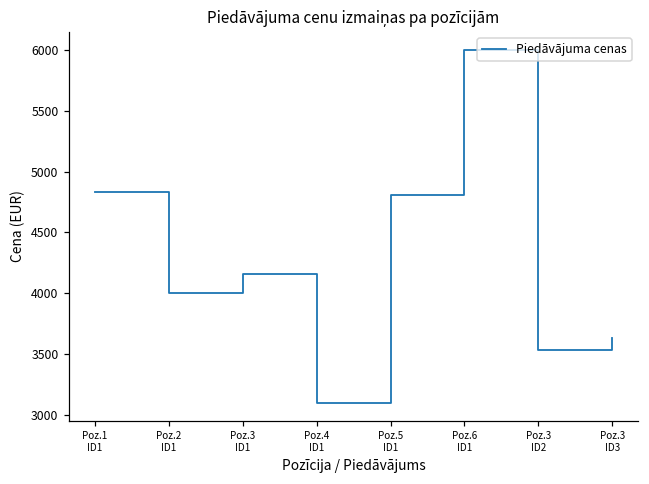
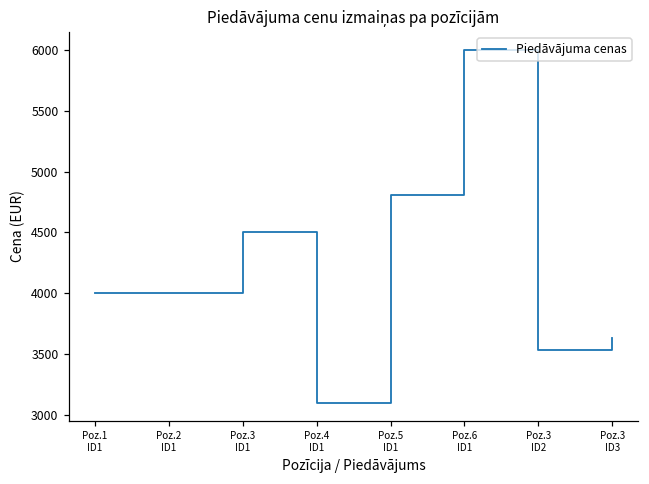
  {
-   "Poz.1 ID1": 4830,
+   "Poz.1 ID1": 4000,
    "Poz.2 ID1": 4000,
-   "Poz.3 ID1": 4160,
+   "Poz.3 ID1": 4500,
    "Poz.4 ID1": 3100,
    "Poz.5 ID1": 4810,
    "Poz.6 ID1": 6000,
    "Poz.3 ID2": 3540,
    "Poz.3 ID3": 3640
  }
